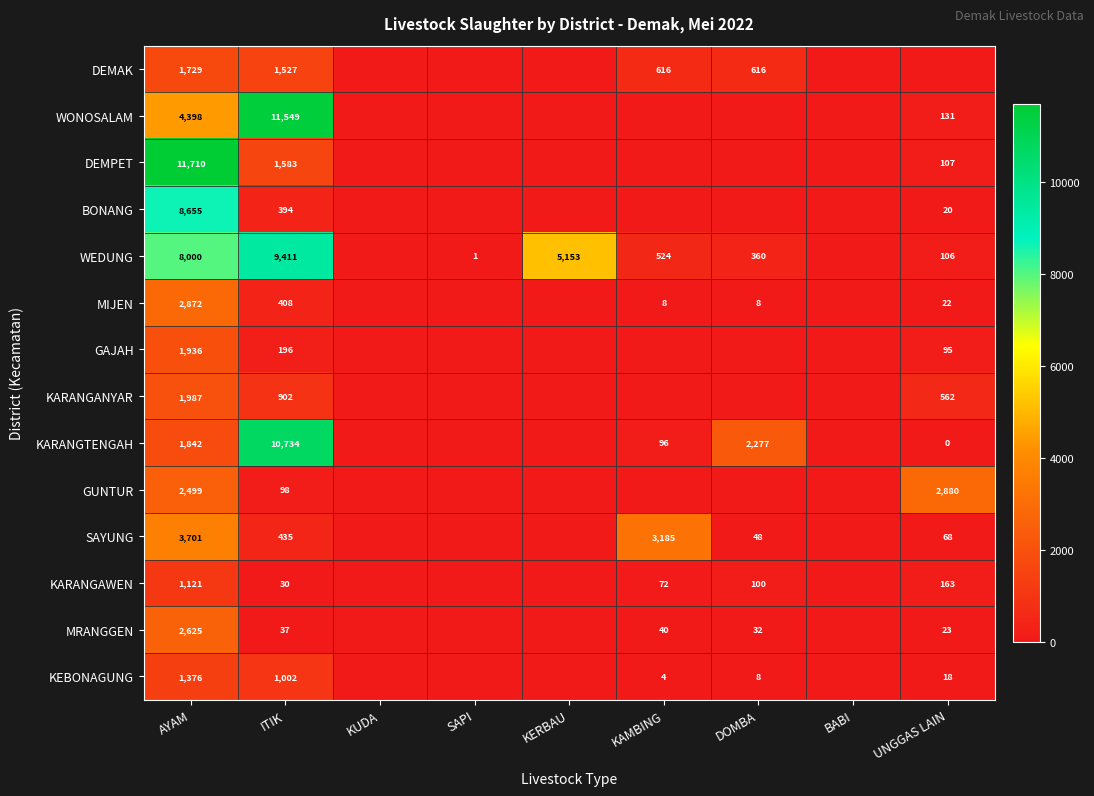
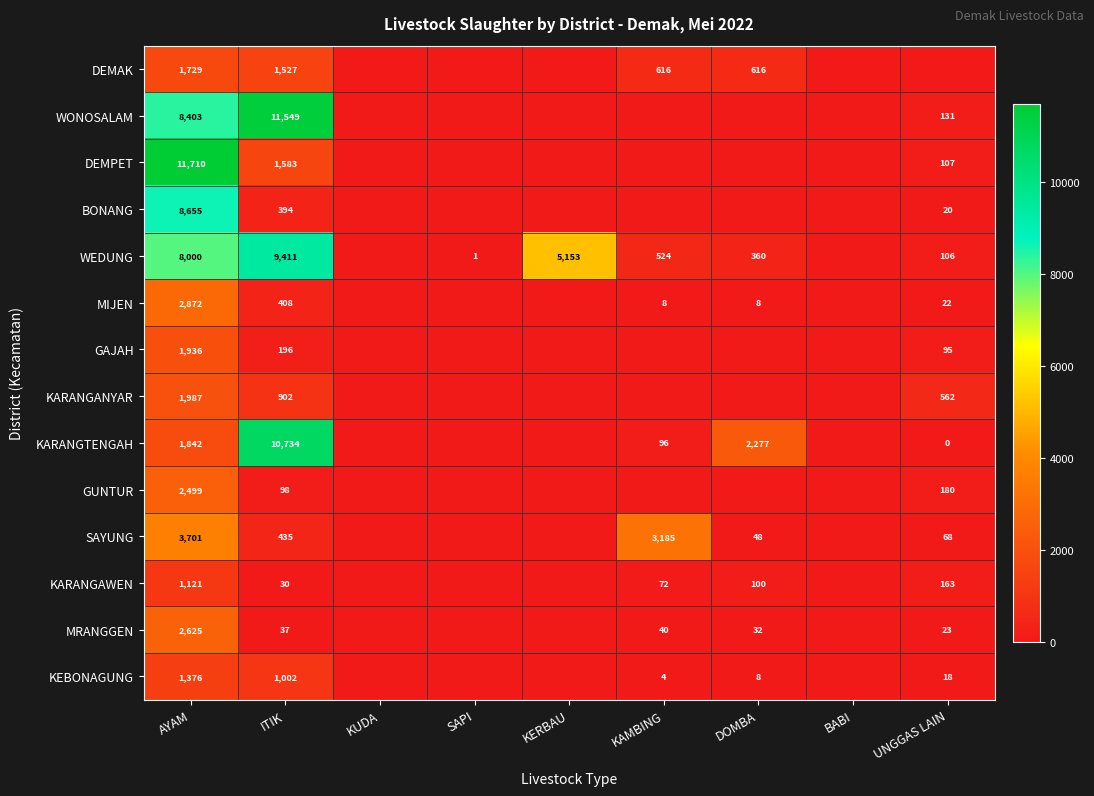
  {
    "DEMAK": {
      "AYAM": "1,729",
      "ITIK": "1,527",
      "KAMBING": "616",
      "DOMBA": "616"
    },
    "WONOSALAM": {
-     "AYAM": "4,398",
+     "AYAM": "8,403",
      "ITIK": "11,549",
      "UNGGAS LAIN": "131"
    },
    "DEMPET": {
      "AYAM": "11,710",
      "ITIK": "1,583",
      "UNGGAS LAIN": "107"
    },
    "BONANG": {
      "AYAM": "8,655",
      "ITIK": "394",
      "UNGGAS LAIN": "20"
    },
    "WEDUNG": {
      "AYAM": "8,000",
      "ITIK": "9,411",
      "SAPI": "1",
      "KERBAU": "5,153",
      "KAMBING": "524",
      "DOMBA": "360",
      "UNGGAS LAIN": "106"
    },
    "MIJEN": {
      "AYAM": "2,872",
      "ITIK": "408",
      "KAMBING": "8",
      "DOMBA": "8",
      "UNGGAS LAIN": "22"
    },
    "GAJAH": {
      "AYAM": "1,936",
      "ITIK": "196",
      "UNGGAS LAIN": "95"
    },
    "KARANGANYAR": {
      "AYAM": "1,987",
      "ITIK": "902",
      "UNGGAS LAIN": "562"
    },
    "KARANGTENGAH": {
      "AYAM": "1,842",
      "ITIK": "10,734",
      "KAMBING": "96",
      "DOMBA": "2,277",
      "UNGGAS LAIN": "0"
    },
    "GUNTUR": {
      "AYAM": "2,499",
      "ITIK": "98",
-     "UNGGAS LAIN": "2,880"
+     "UNGGAS LAIN": "180"
    },
    "SAYUNG": {
      "AYAM": "3,701",
      "ITIK": "435",
      "KAMBING": "3,185",
      "DOMBA": "48",
      "UNGGAS LAIN": "68"
    },
    "KARANGAWEN": {
      "AYAM": "1,121",
      "ITIK": "30",
      "KAMBING": "72",
      "DOMBA": "100",
      "UNGGAS LAIN": "163"
    },
    "MRANGGEN": {
      "AYAM": "2,625",
      "ITIK": "37",
      "KAMBING": "40",
      "DOMBA": "32",
      "UNGGAS LAIN": "23"
    },
    "KEBONAGUNG": {
      "AYAM": "1,376",
      "ITIK": "1,002",
      "KAMBING": "4",
      "DOMBA": "8",
      "UNGGAS LAIN": "18"
    }
  }
